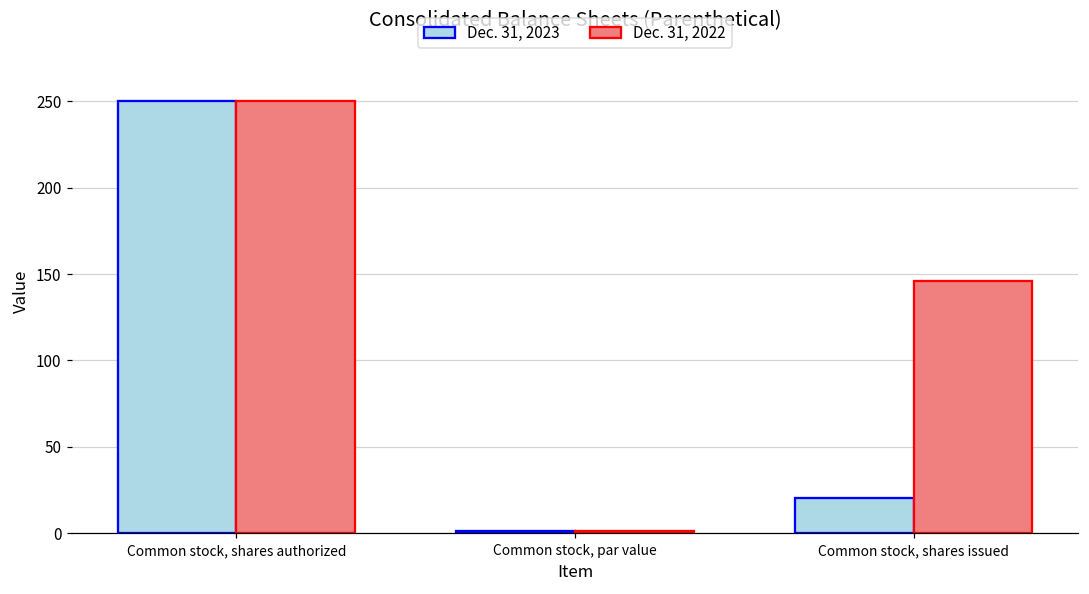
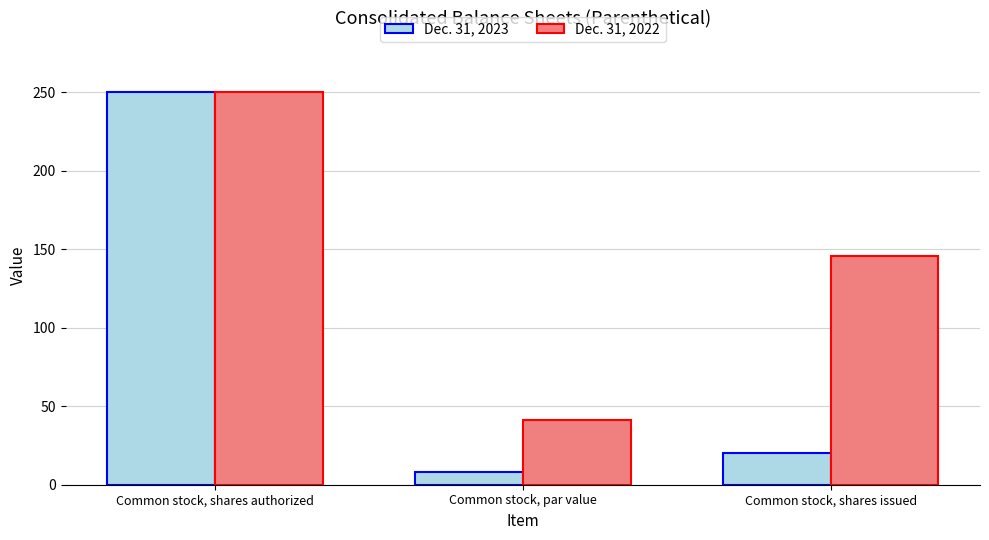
  {
    "Dec. 31, 2023": {
      "Common stock, shares authorized": 250,
-     "Common stock, par value": 1,
+     "Common stock, par value": 8,
      "Common stock, shares issued": 20
    },
    "Dec. 31, 2022": {
      "Common stock, shares authorized": 250,
-     "Common stock, par value": 1,
+     "Common stock, par value": 41,
      "Common stock, shares issued": 146
    }
  }
